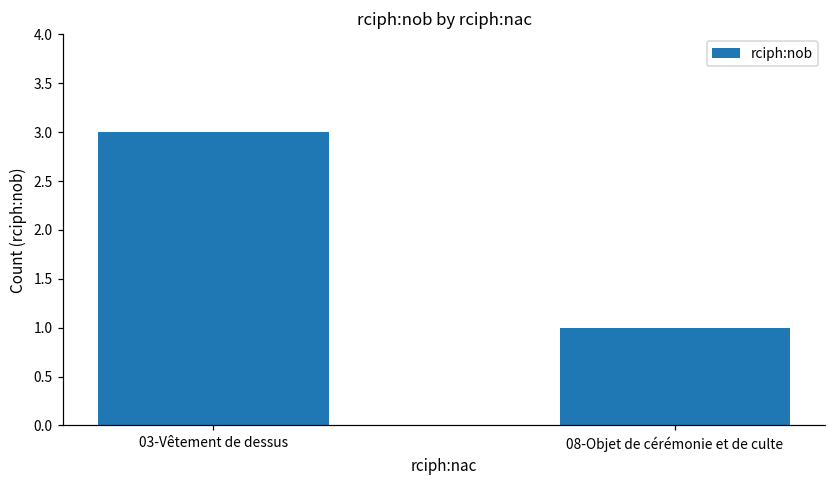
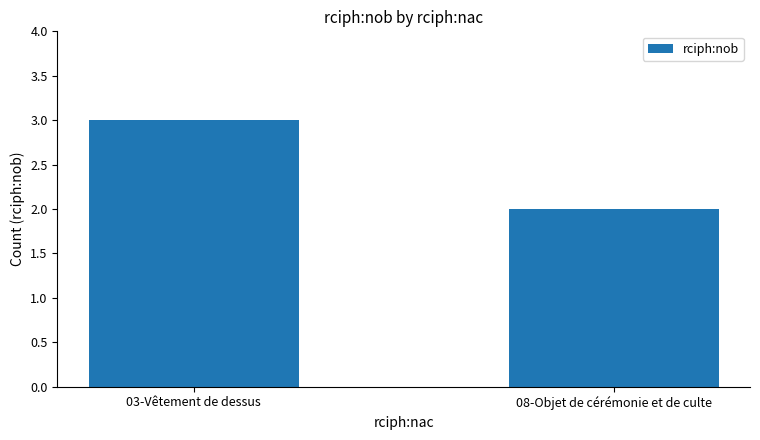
  {
    "03-Vêtement de dessus": 3,
-   "08-Objet de cérémonie et de culte": 1
+   "08-Objet de cérémonie et de culte": 2
  }
